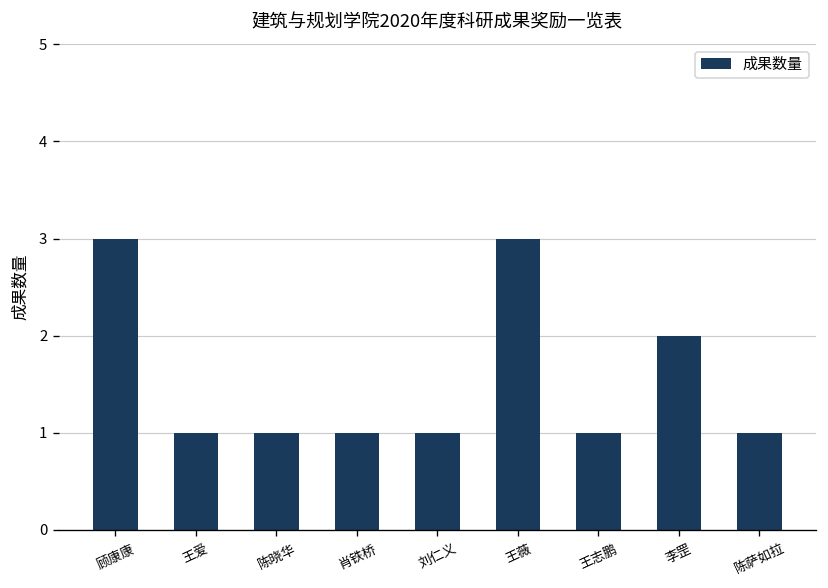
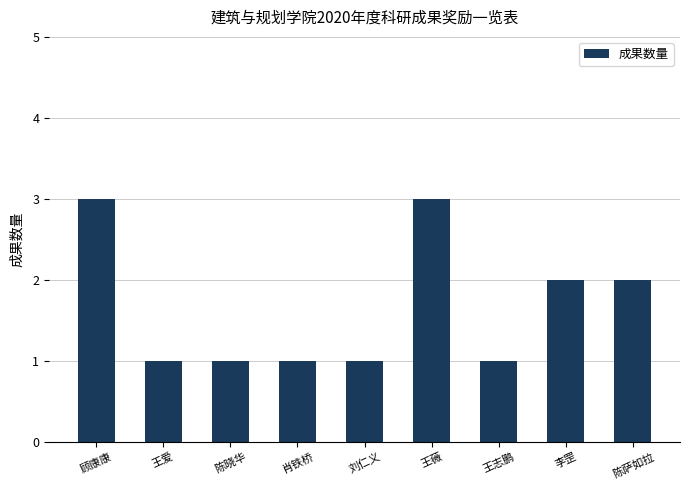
  {
    "顾康康": 3,
    "王爱": 1,
    "陈晓华": 1,
    "肖铁桥": 1,
    "刘仁义": 1,
    "王薇": 3,
    "王志鹏": 1,
    "李罡": 2,
-   "陈萨如拉": 1
+   "陈萨如拉": 2
  }
